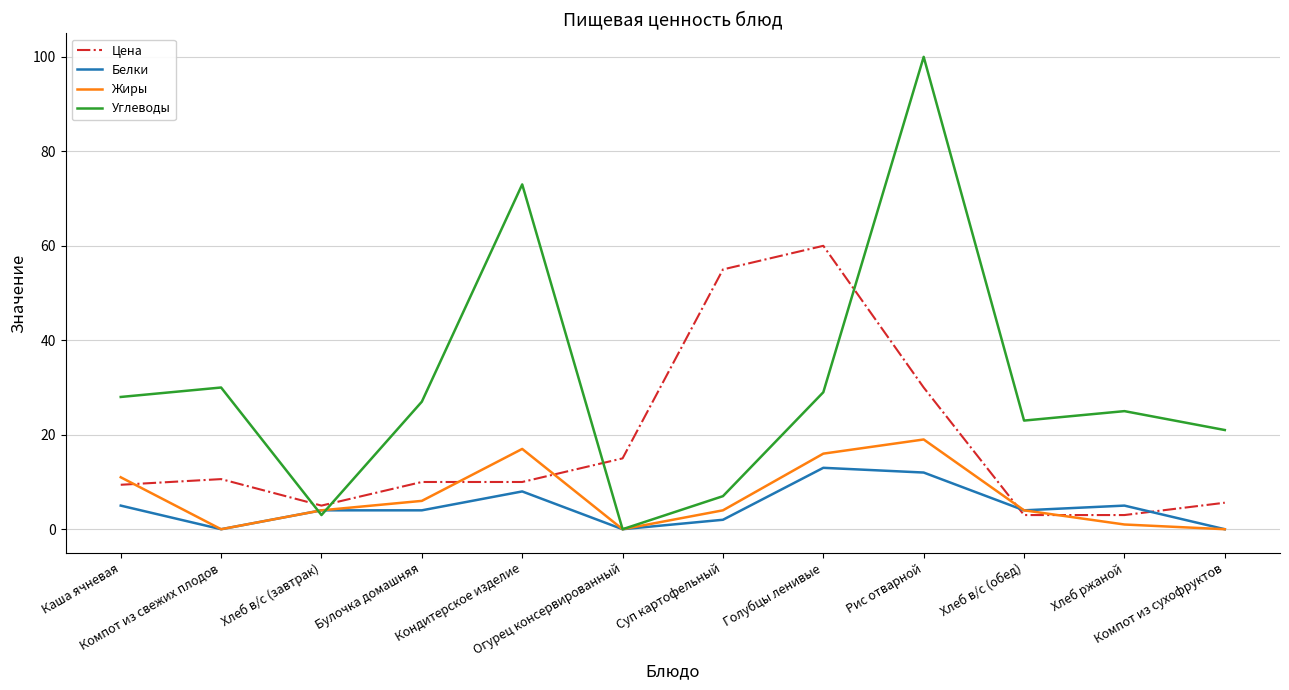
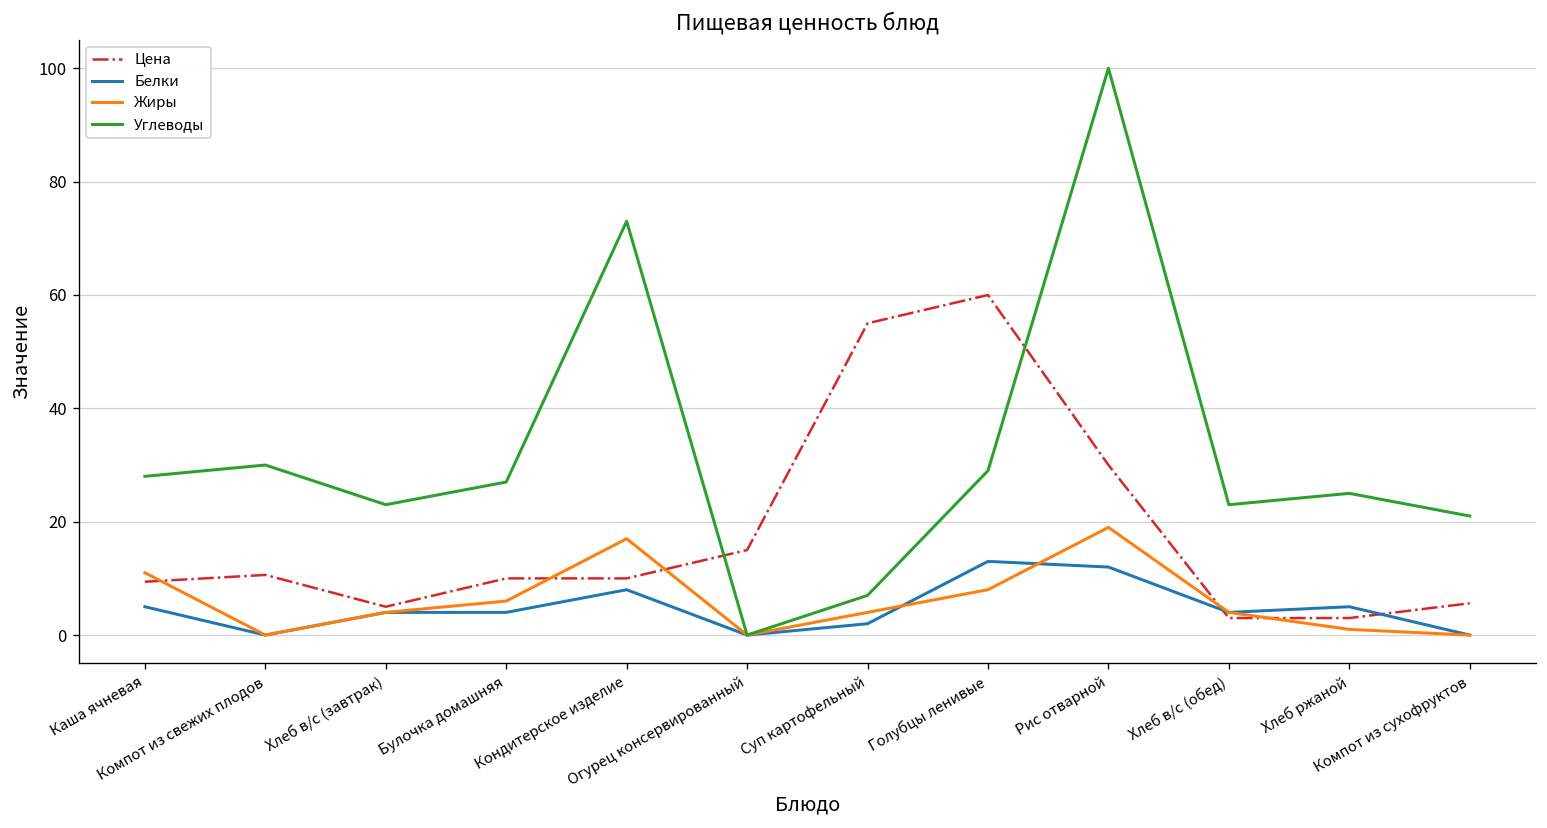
  {
    "Цена": {
      "Каша ячневая": 9,
      "Компот из свежих плодов": 11,
      "Хлеб в/с (завтрак)": 5,
      "Булочка домашняя": 10,
      "Кондитерское изделие": 10,
      "Огурец консервированный": 15,
      "Суп картофельный": 55,
      "Голубцы ленивые": 60,
      "Рис отварной": 30,
      "Хлеб в/с (обед)": 3,
      "Хлеб ржаной": 3,
      "Компот из сухофруктов": 6
    },
    "Белки": {
      "Каша ячневая": 5,
      "Булочка домашняя": 4,
      "Кондитерское изделие": 8,
      "Суп картофельный": 2,
      "Голубцы ленивые": 13,
      "Рис отварной": 12,
      "Хлеб ржаной": 5
    },
    "Жиры": {
      "Каша ячневая": 11,
      "Булочка домашняя": 6,
      "Кондитерское изделие": 17,
      "Суп картофельный": 4,
-     "Голубцы ленивые": 16,
+     "Голубцы ленивые": 8,
      "Рис отварной": 19,
      "Хлеб ржаной": 1
    },
    "Углеводы": {
      "Каша ячневая": 28,
      "Компот из свежих плодов": 30,
-     "Хлеб в/с (завтрак)": 3,
+     "Хлеб в/с (завтрак)": 23,
      "Булочка домашняя": 27,
      "Кондитерское изделие": 73,
      "Суп картофельный": 7,
      "Голубцы ленивые": 29,
      "Рис отварной": 100,
      "Хлеб в/с (обед)": 23,
      "Хлеб ржаной": 25,
      "Компот из сухофруктов": 21
    }
  }
